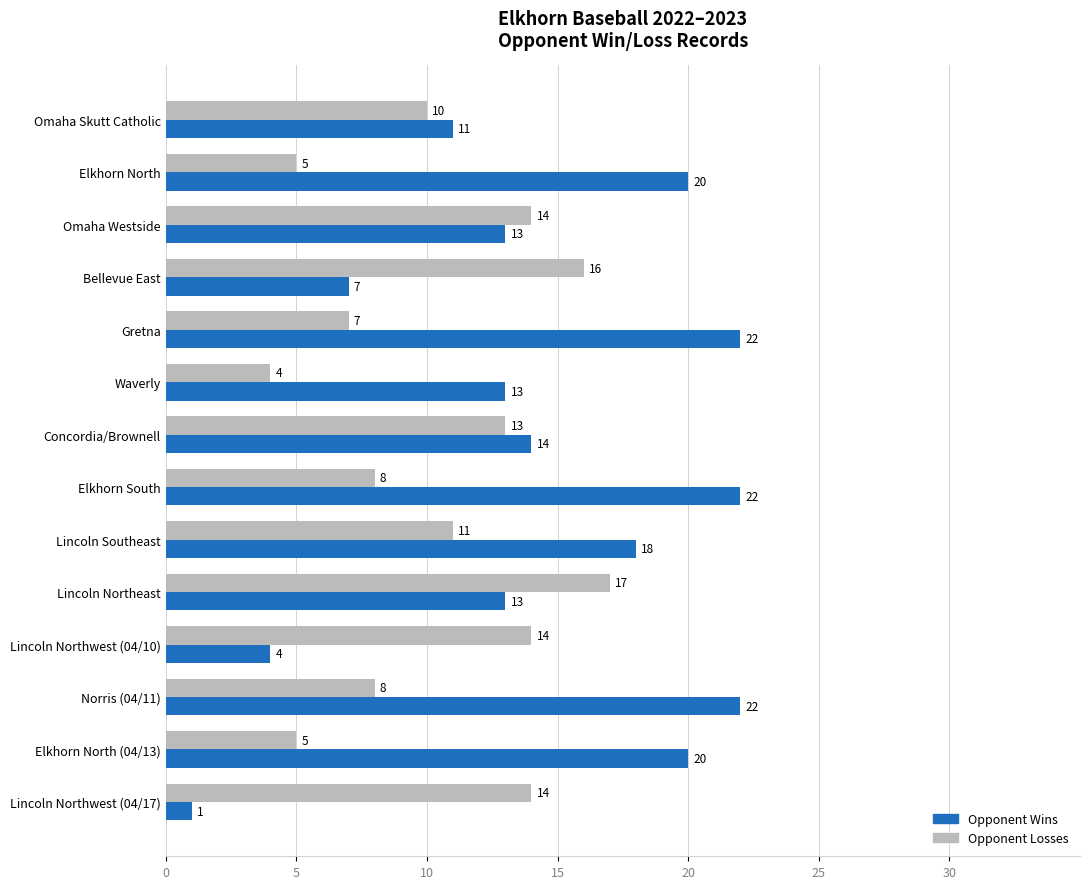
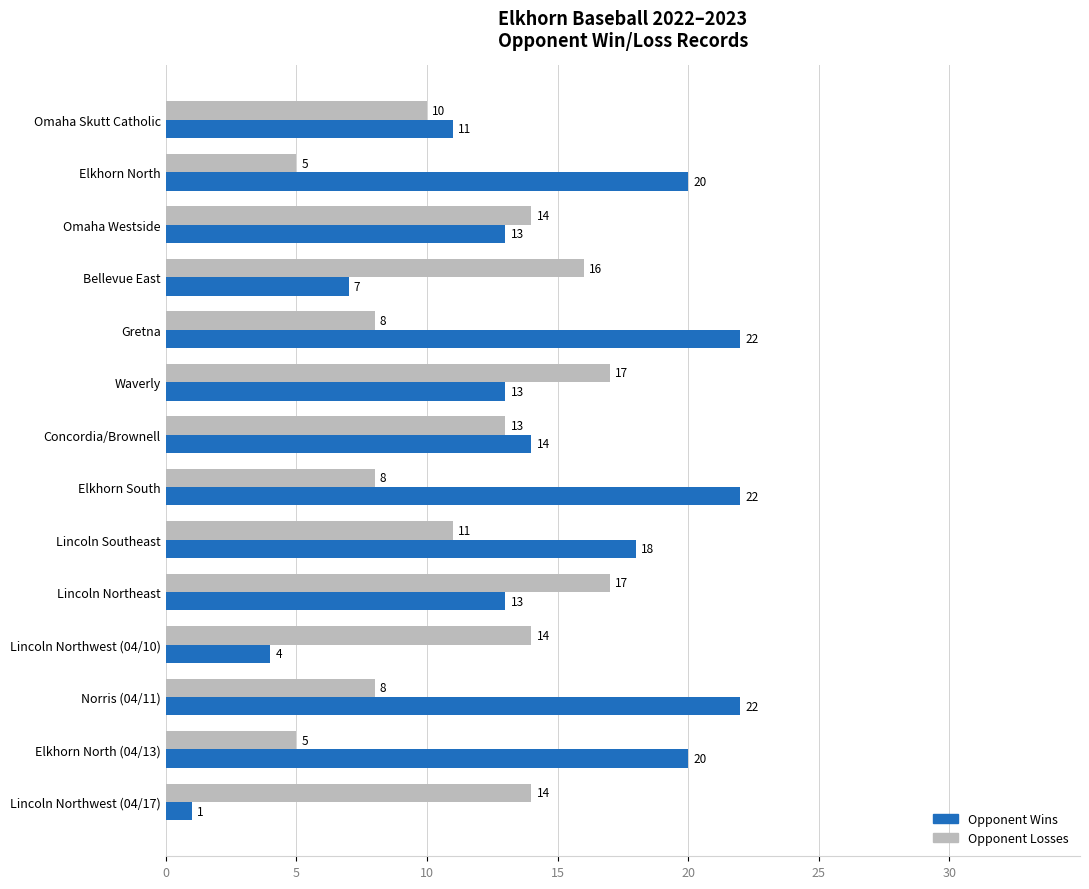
  {
    "Opponent Wins": {
      "Omaha Skutt Catholic": 11,
      "Elkhorn North": 20,
      "Omaha Westside": 13,
      "Bellevue East": 7,
      "Gretna": 22,
      "Waverly": 13,
      "Concordia/Brownell": 14,
      "Elkhorn South": 22,
      "Lincoln Southeast": 18,
      "Lincoln Northeast": 13,
      "Lincoln Northwest (04/10)": 4,
      "Norris (04/11)": 22,
      "Elkhorn North (04/13)": 20,
      "Lincoln Northwest (04/17)": 1
    },
    "Opponent Losses": {
      "Omaha Skutt Catholic": 10,
      "Elkhorn North": 5,
      "Omaha Westside": 14,
      "Bellevue East": 16,
-     "Gretna": 7,
-     "Waverly": 4,
+     "Gretna": 8,
+     "Waverly": 17,
      "Concordia/Brownell": 13,
      "Elkhorn South": 8,
      "Lincoln Southeast": 11,
      "Lincoln Northeast": 17,
      "Lincoln Northwest (04/10)": 14,
      "Norris (04/11)": 8,
      "Elkhorn North (04/13)": 5,
      "Lincoln Northwest (04/17)": 14
    }
  }
